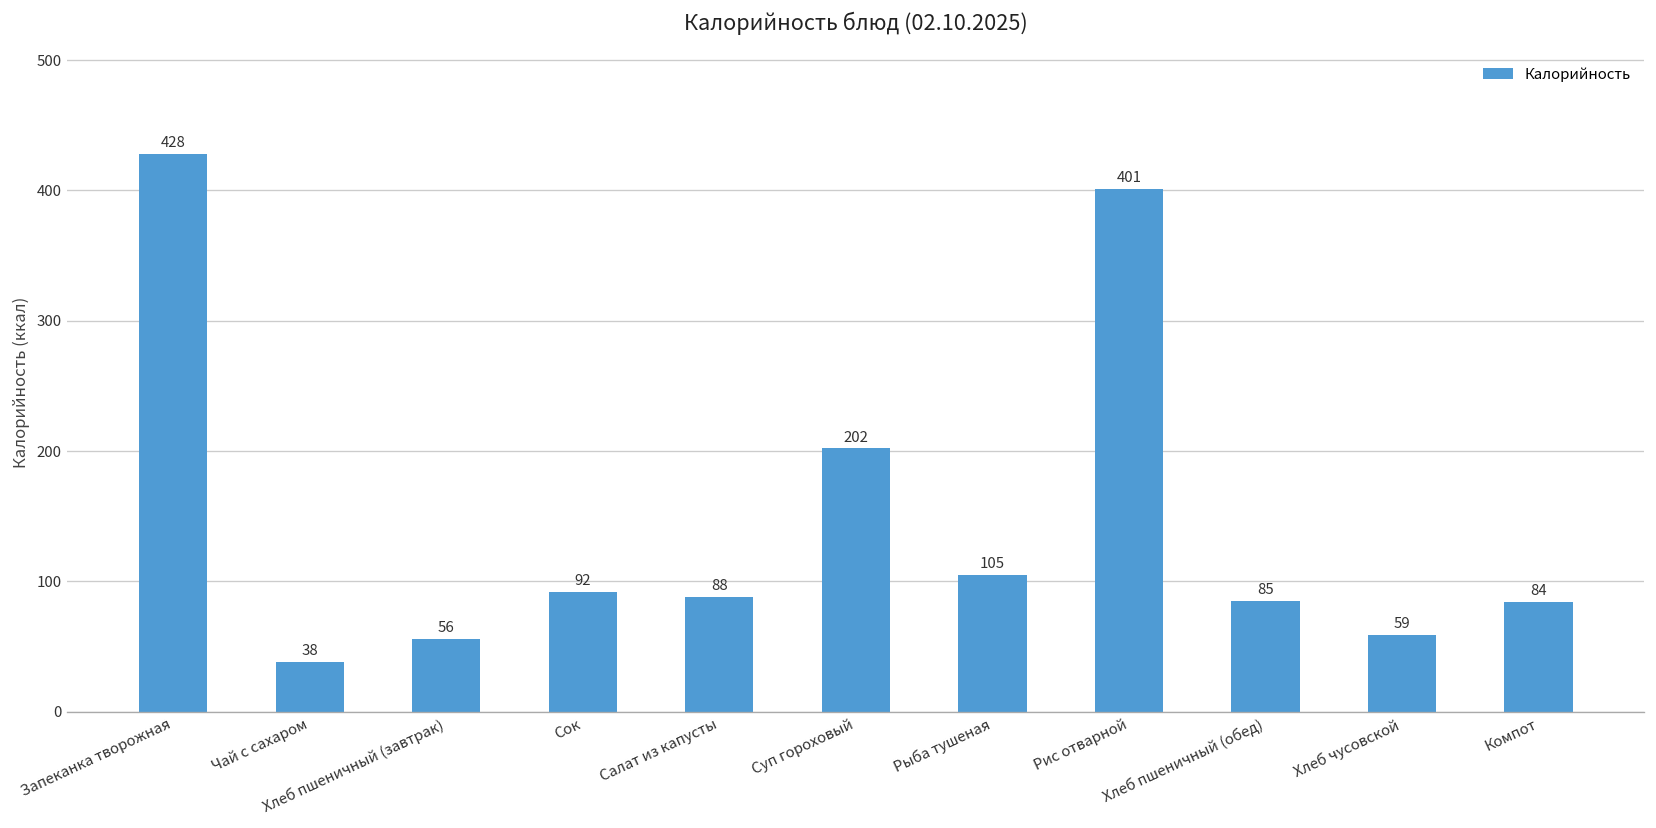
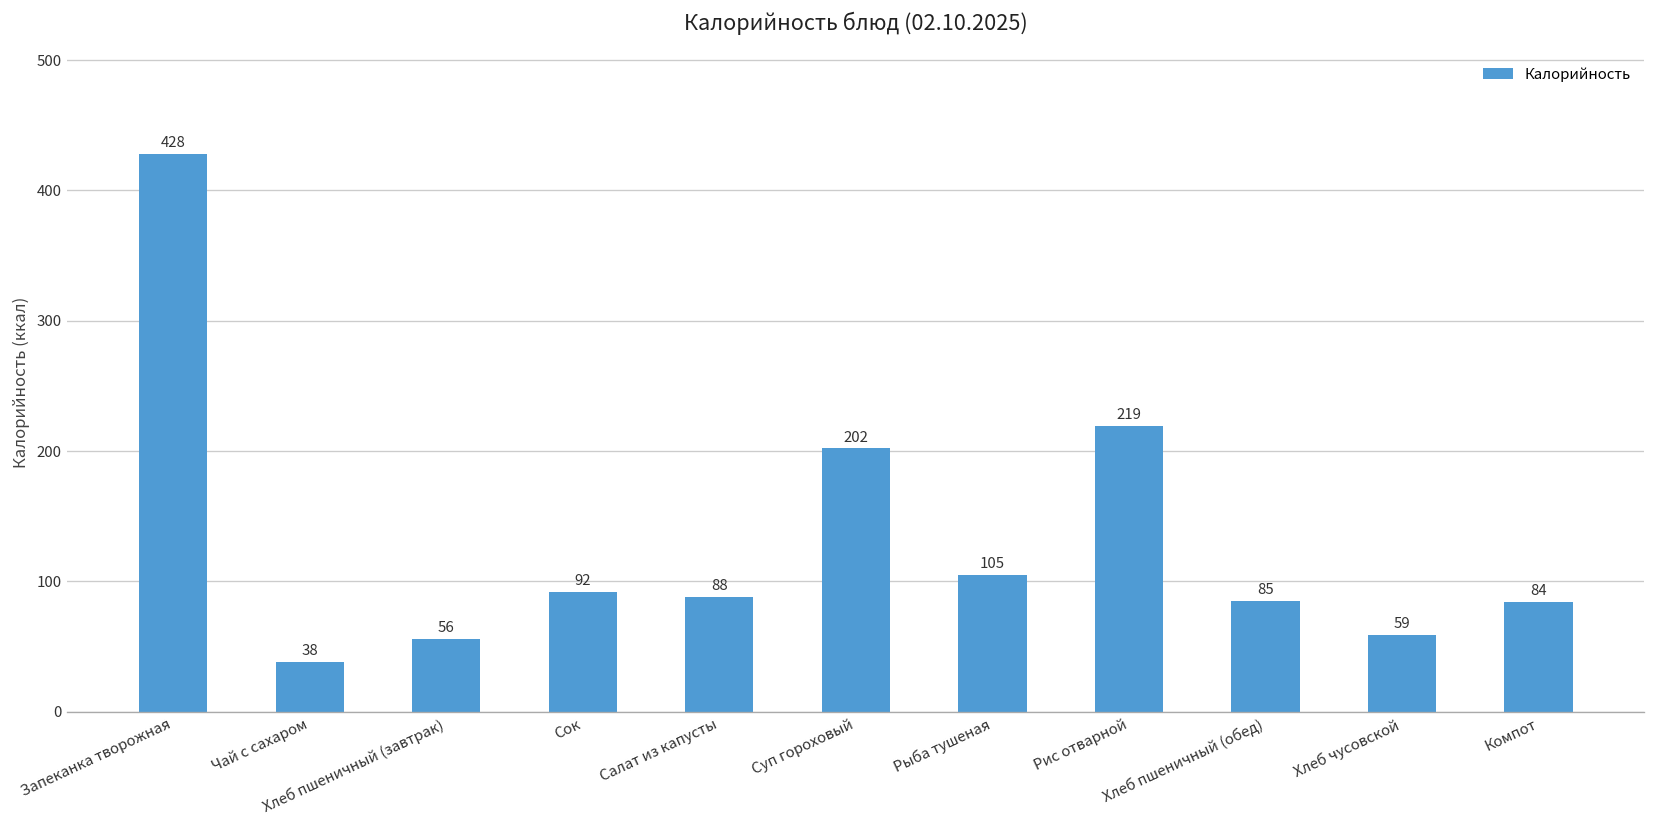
  {
    "Запеканка творожная": 428,
    "Чай с сахаром": 38,
    "Хлеб пшеничный (завтрак)": 56,
    "Сок": 92,
    "Салат из капусты": 88,
    "Суп гороховый": 202,
    "Рыба тушеная": 105,
-   "Рис отварной": 401,
+   "Рис отварной": 219,
    "Хлеб пшеничный (обед)": 85,
    "Хлеб чусовской": 59,
    "Компот": 84
  }
